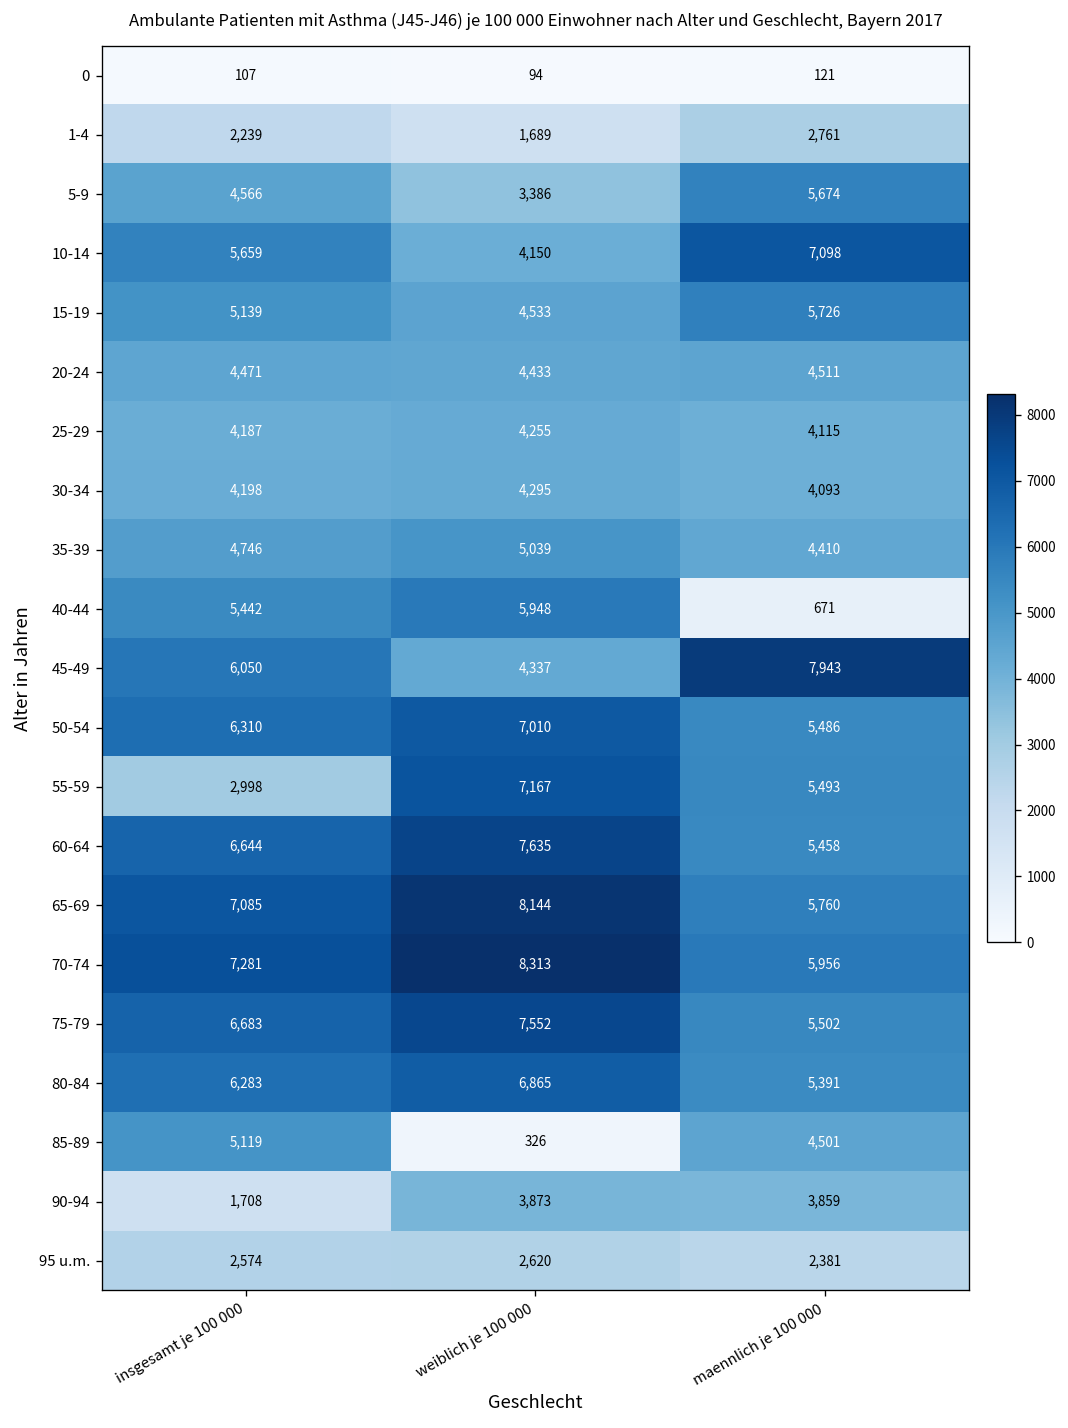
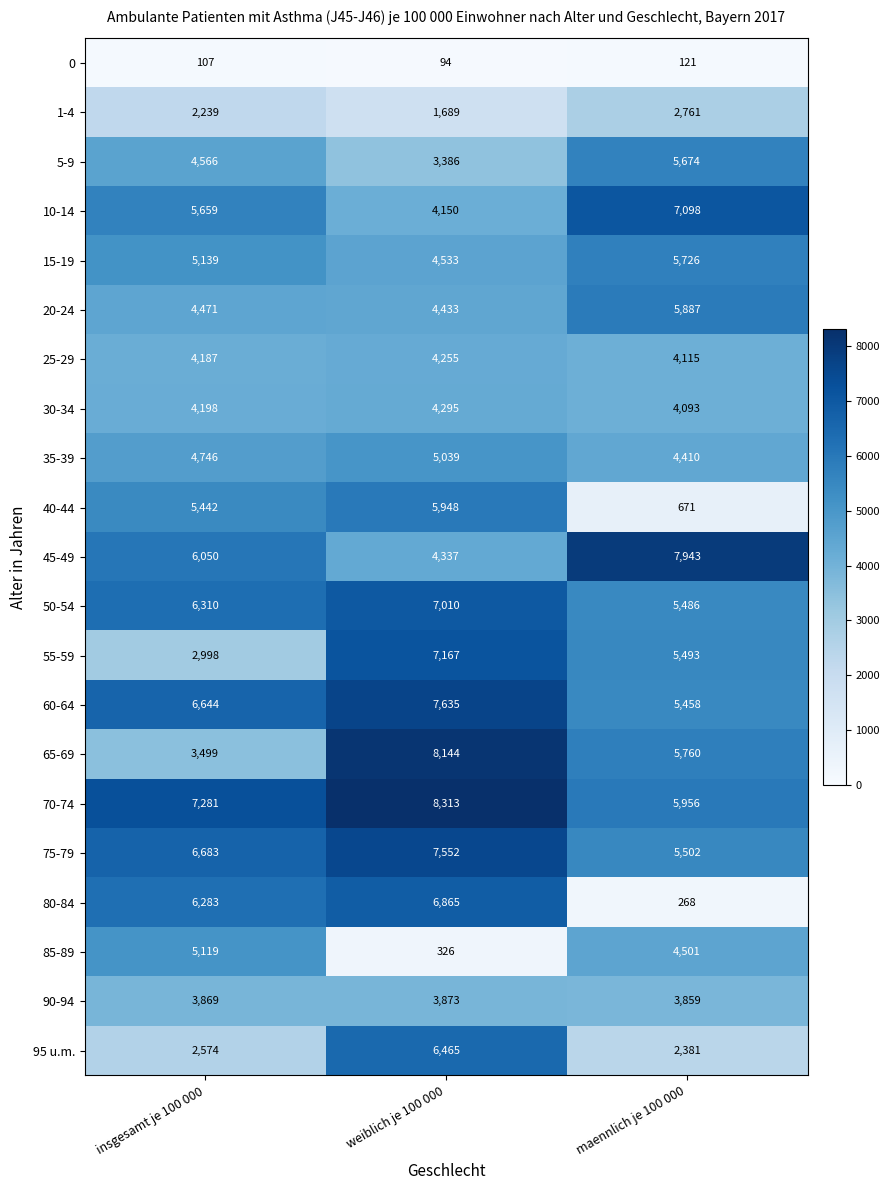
  {
    "0": {
      "insgesamt je 100 000": "107",
      "weiblich je 100 000": "94",
      "maennlich je 100 000": "121"
    },
    "1-4": {
      "insgesamt je 100 000": "2,239",
      "weiblich je 100 000": "1,689",
      "maennlich je 100 000": "2,761"
    },
    "5-9": {
      "insgesamt je 100 000": "4,566",
      "weiblich je 100 000": "3,386",
      "maennlich je 100 000": "5,674"
    },
    "10-14": {
      "insgesamt je 100 000": "5,659",
      "weiblich je 100 000": "4,150",
      "maennlich je 100 000": "7,098"
    },
    "15-19": {
      "insgesamt je 100 000": "5,139",
      "weiblich je 100 000": "4,533",
      "maennlich je 100 000": "5,726"
    },
    "20-24": {
      "insgesamt je 100 000": "4,471",
      "weiblich je 100 000": "4,433",
-     "maennlich je 100 000": "4,511"
+     "maennlich je 100 000": "5,887"
    },
    "25-29": {
      "insgesamt je 100 000": "4,187",
      "weiblich je 100 000": "4,255",
      "maennlich je 100 000": "4,115"
    },
    "30-34": {
      "insgesamt je 100 000": "4,198",
      "weiblich je 100 000": "4,295",
      "maennlich je 100 000": "4,093"
    },
    "35-39": {
      "insgesamt je 100 000": "4,746",
      "weiblich je 100 000": "5,039",
      "maennlich je 100 000": "4,410"
    },
    "40-44": {
      "insgesamt je 100 000": "5,442",
      "weiblich je 100 000": "5,948",
      "maennlich je 100 000": "671"
    },
    "45-49": {
      "insgesamt je 100 000": "6,050",
      "weiblich je 100 000": "4,337",
      "maennlich je 100 000": "7,943"
    },
    "50-54": {
      "insgesamt je 100 000": "6,310",
      "weiblich je 100 000": "7,010",
      "maennlich je 100 000": "5,486"
    },
    "55-59": {
      "insgesamt je 100 000": "2,998",
      "weiblich je 100 000": "7,167",
      "maennlich je 100 000": "5,493"
    },
    "60-64": {
      "insgesamt je 100 000": "6,644",
      "weiblich je 100 000": "7,635",
      "maennlich je 100 000": "5,458"
    },
    "65-69": {
-     "insgesamt je 100 000": "7,085",
+     "insgesamt je 100 000": "3,499",
      "weiblich je 100 000": "8,144",
      "maennlich je 100 000": "5,760"
    },
    "70-74": {
      "insgesamt je 100 000": "7,281",
      "weiblich je 100 000": "8,313",
      "maennlich je 100 000": "5,956"
    },
    "75-79": {
      "insgesamt je 100 000": "6,683",
      "weiblich je 100 000": "7,552",
      "maennlich je 100 000": "5,502"
    },
    "80-84": {
      "insgesamt je 100 000": "6,283",
      "weiblich je 100 000": "6,865",
-     "maennlich je 100 000": "5,391"
+     "maennlich je 100 000": "268"
    },
    "85-89": {
      "insgesamt je 100 000": "5,119",
      "weiblich je 100 000": "326",
      "maennlich je 100 000": "4,501"
    },
    "90-94": {
-     "insgesamt je 100 000": "1,708",
+     "insgesamt je 100 000": "3,869",
      "weiblich je 100 000": "3,873",
      "maennlich je 100 000": "3,859"
    },
    "95 u.m.": {
      "insgesamt je 100 000": "2,574",
-     "weiblich je 100 000": "2,620",
+     "weiblich je 100 000": "6,465",
      "maennlich je 100 000": "2,381"
    }
  }
